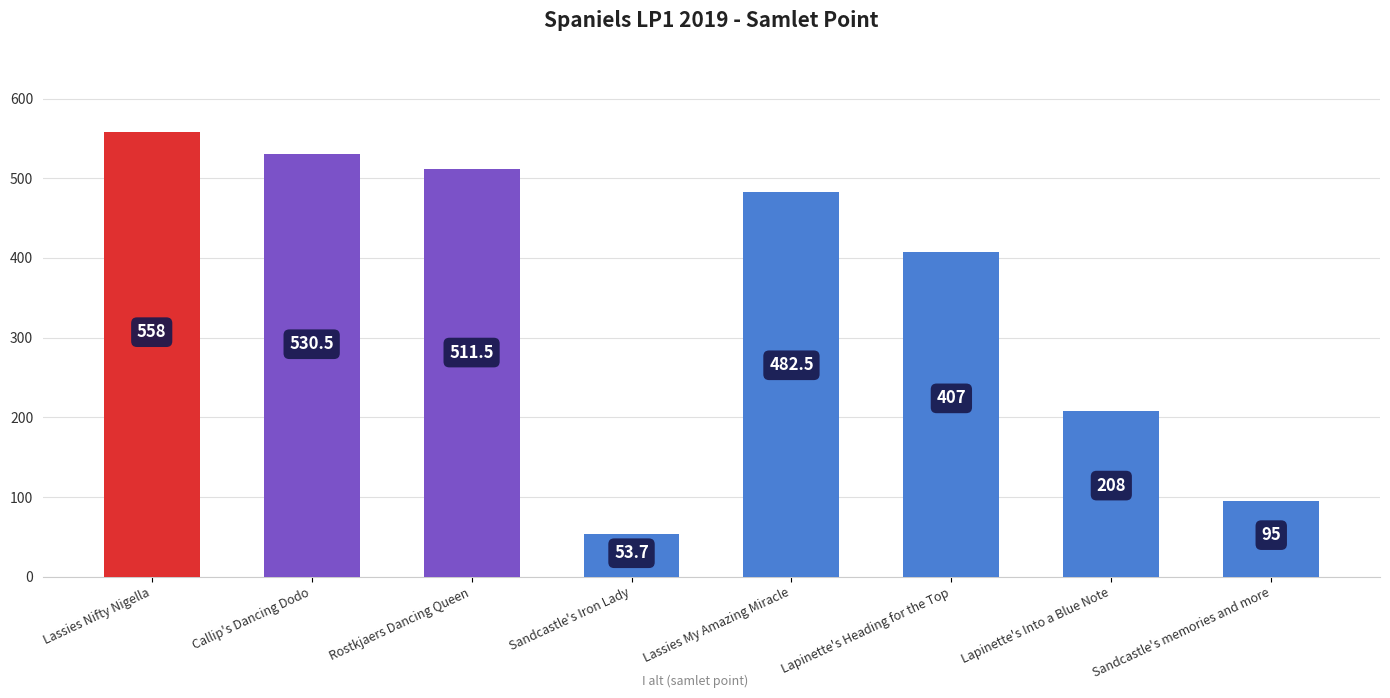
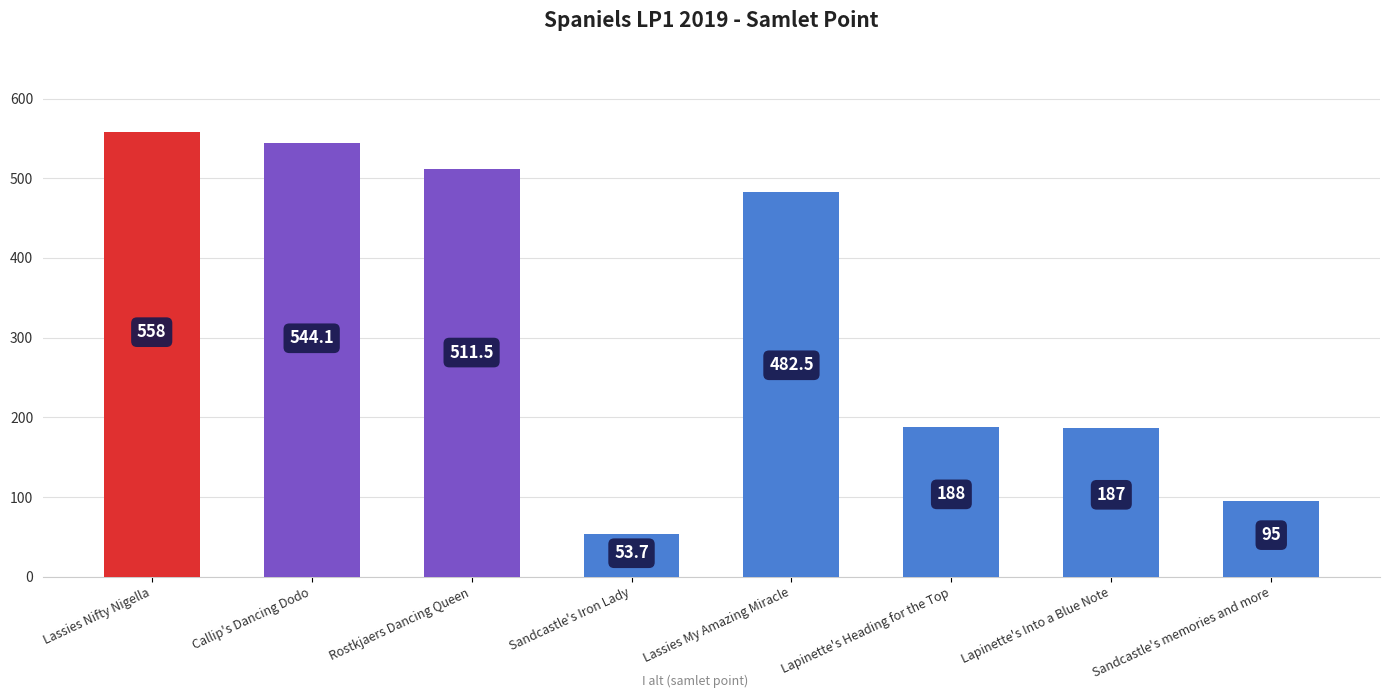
  {
-   "Callip's Dancing Dodo": 530.5,
-   "Lapinette's Heading for the Top": 407,
-   "Lapinette's Into a Blue Note": 208
+   "Callip's Dancing Dodo": 544.1,
+   "Lapinette's Heading for the Top": 188,
+   "Lapinette's Into a Blue Note": 187
  }
